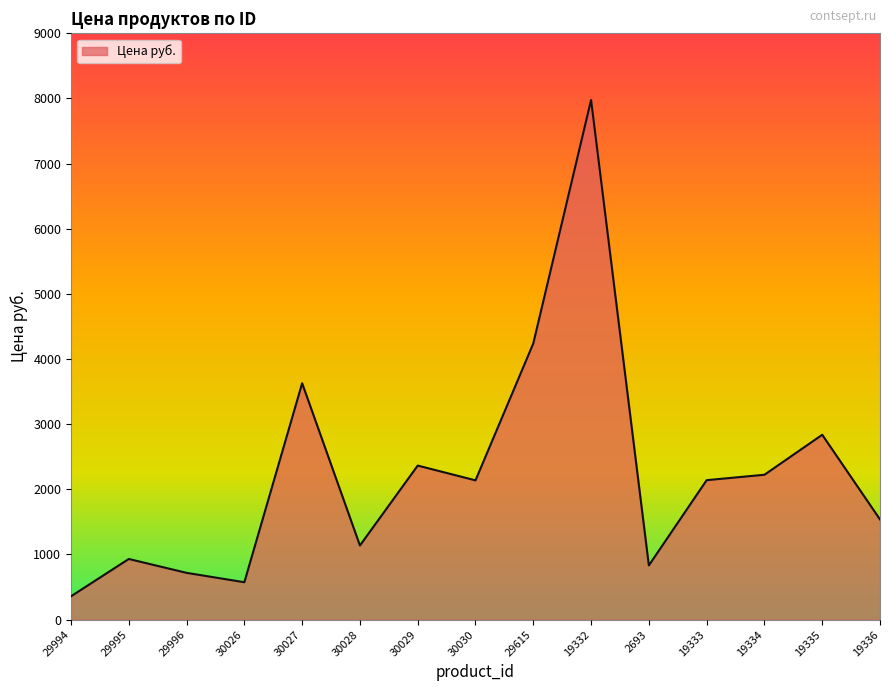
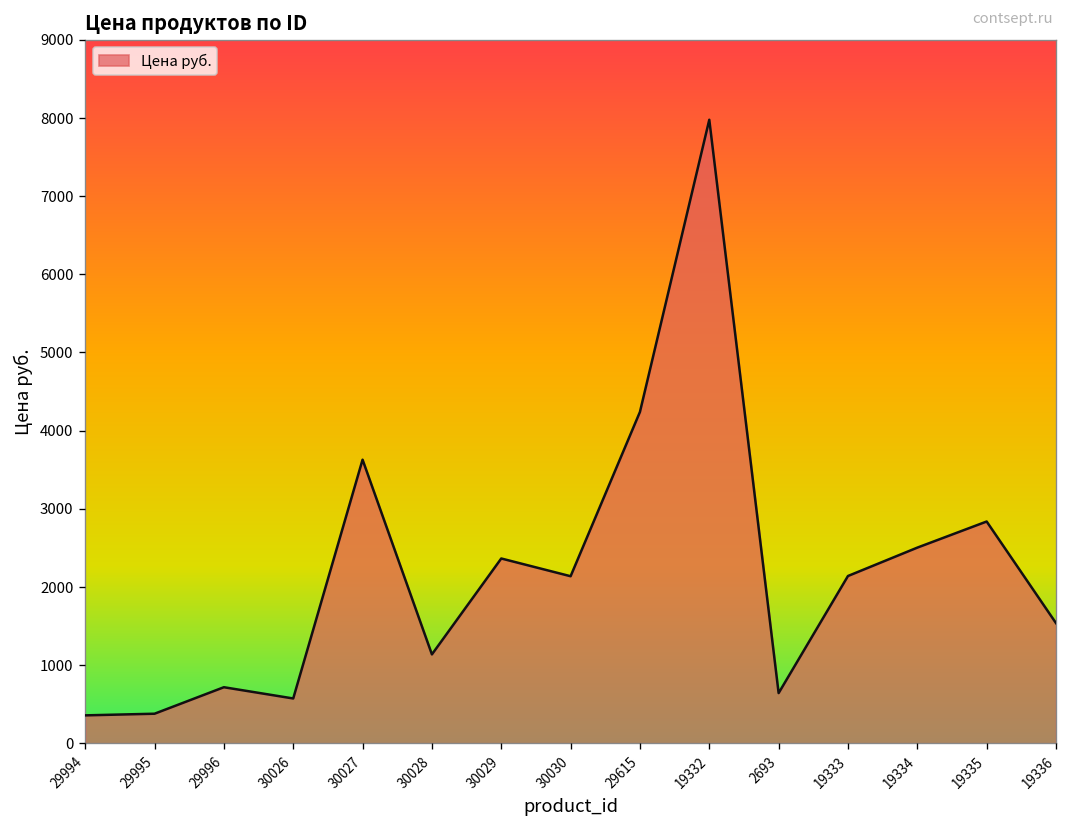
  {
    "29994": 400,
-   "29995": 900,
+   "29995": 400,
    "29996": 700,
    "30026": 600,
    "30027": 3600,
    "30028": 1100,
    "30029": 2400,
    "30030": 2100,
    "29615": 4200,
    "19332": 8000,
-   "2693": 800,
+   "2693": 600,
    "19333": 2100,
-   "19334": 2200,
+   "19334": 2500,
    "19335": 2800,
    "19336": 1500
  }
